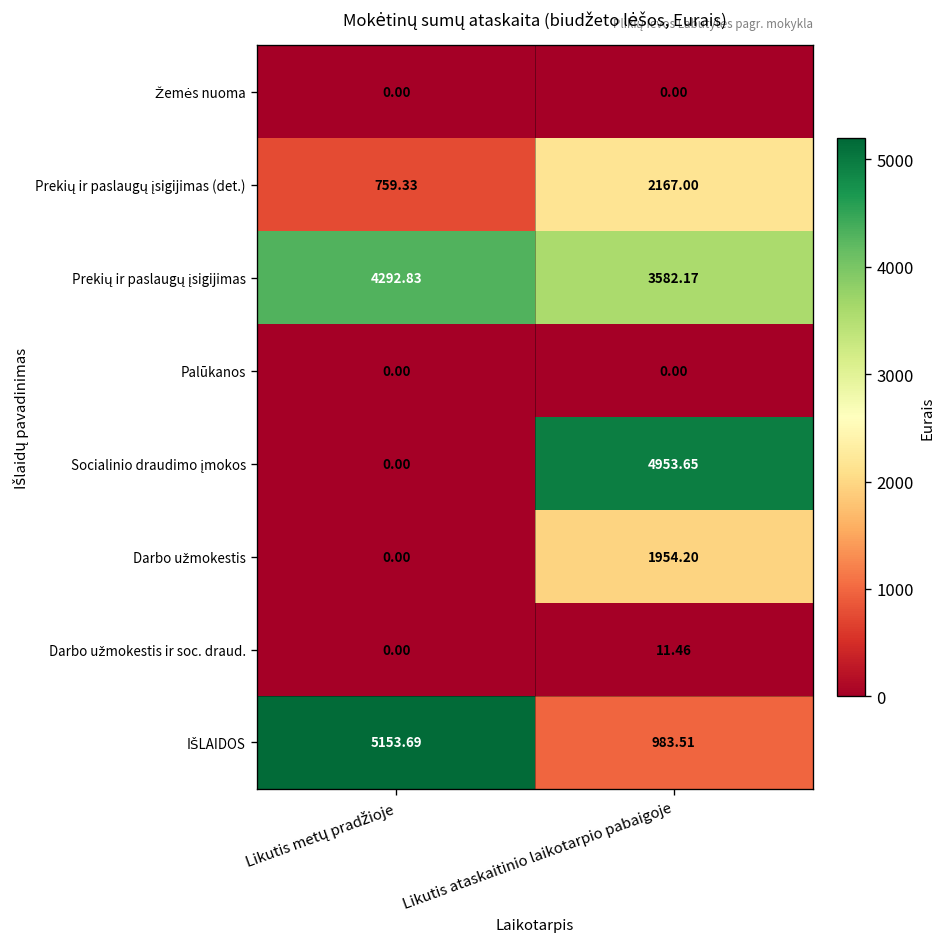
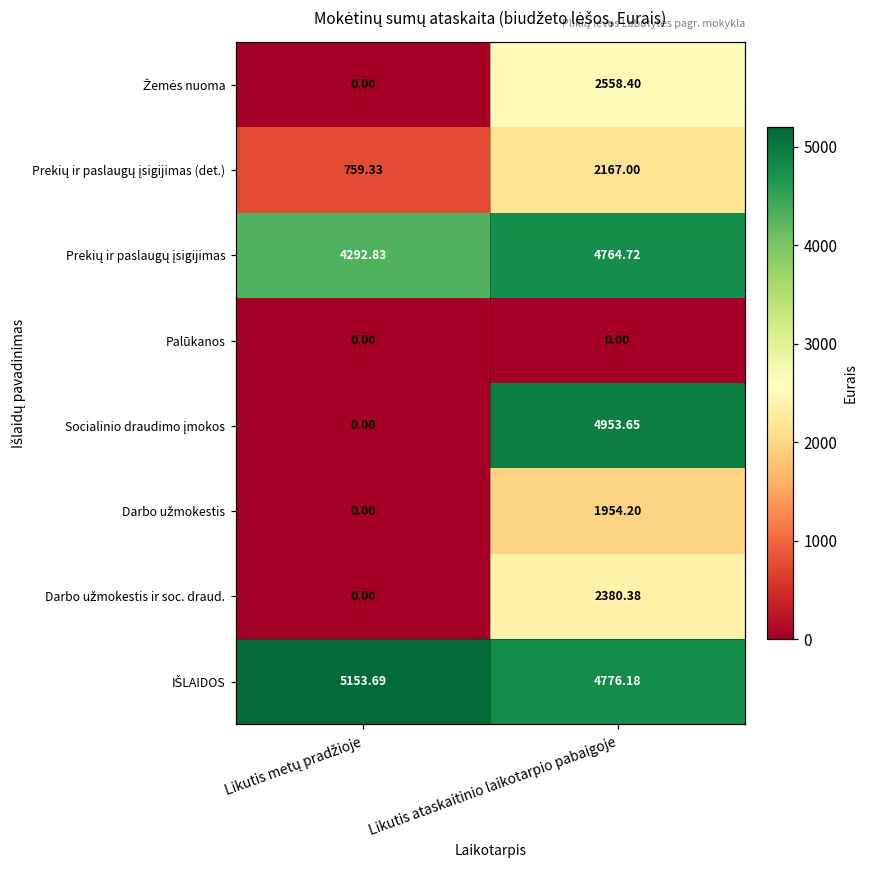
  {
    "Žemės nuoma": {
      "Likutis metų pradžioje": 0.00,
-     "Likutis ataskaitinio laikotarpio pabaigoje": 0.00
+     "Likutis ataskaitinio laikotarpio pabaigoje": 2558.40
    },
    "Prekių ir paslaugų įsigijimas (det.)": {
      "Likutis metų pradžioje": 759.33,
      "Likutis ataskaitinio laikotarpio pabaigoje": 2167.00
    },
    "Prekių ir paslaugų įsigijimas": {
      "Likutis metų pradžioje": 4292.83,
-     "Likutis ataskaitinio laikotarpio pabaigoje": 3582.17
+     "Likutis ataskaitinio laikotarpio pabaigoje": 4764.72
    },
    "Palūkanos": {
      "Likutis metų pradžioje": 0.00,
      "Likutis ataskaitinio laikotarpio pabaigoje": 0.00
    },
    "Socialinio draudimo įmokos": {
      "Likutis metų pradžioje": 0.00,
      "Likutis ataskaitinio laikotarpio pabaigoje": 4953.65
    },
    "Darbo užmokestis": {
      "Likutis metų pradžioje": 0.00,
      "Likutis ataskaitinio laikotarpio pabaigoje": 1954.20
    },
    "Darbo užmokestis ir soc. draud.": {
      "Likutis metų pradžioje": 0.00,
-     "Likutis ataskaitinio laikotarpio pabaigoje": 11.46
+     "Likutis ataskaitinio laikotarpio pabaigoje": 2380.38
    },
    "IŠLAIDOS": {
      "Likutis metų pradžioje": 5153.69,
-     "Likutis ataskaitinio laikotarpio pabaigoje": 983.51
+     "Likutis ataskaitinio laikotarpio pabaigoje": 4776.18
    }
  }
